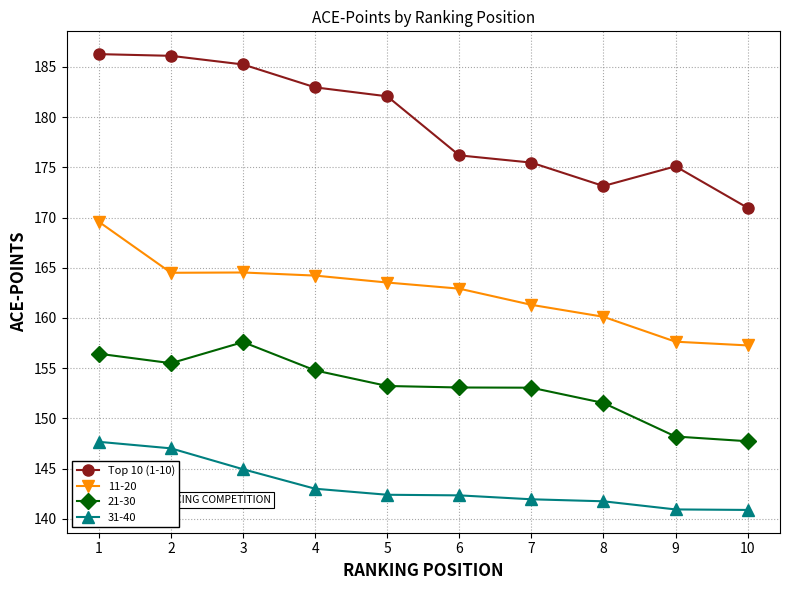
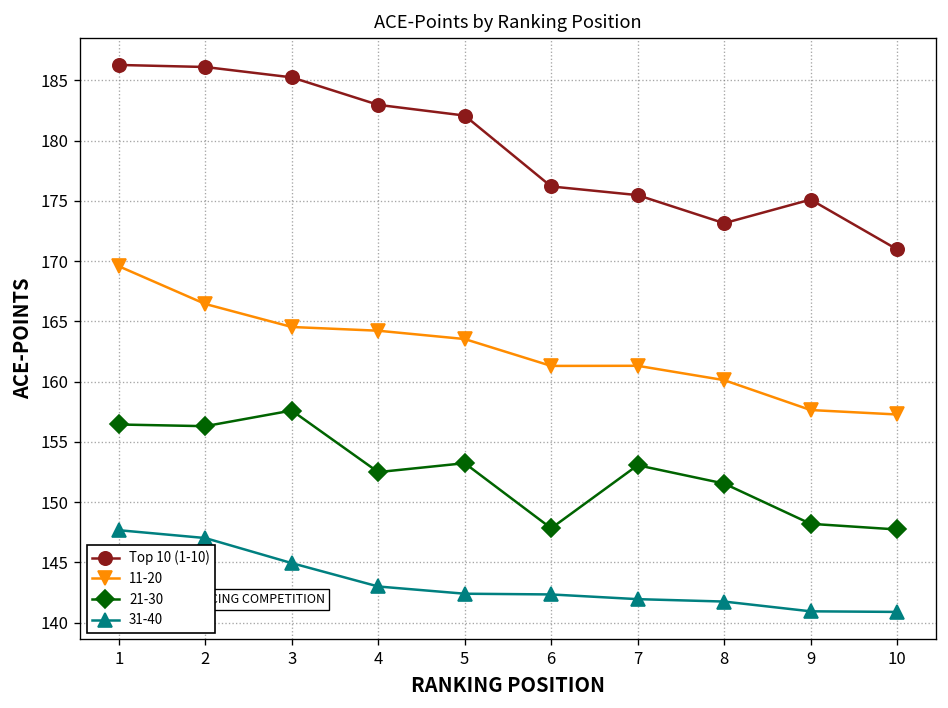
  {
    "Top 10 (1-10)": {
      "1": 186.3,
      "2": 186.1,
      "3": 185.2,
      "4": 183.0,
      "5": 182.1,
      "6": 176.2,
      "7": 175.5,
      "8": 173.1,
      "9": 175.1,
      "10": 171.0
    },
    "11-20": {
      "1": 169.6,
-     "2": 164.5,
+     "2": 166.4,
      "3": 164.5,
      "4": 164.2,
      "5": 163.5,
-     "6": 162.9,
+     "6": 161.3,
      "7": 161.3,
      "8": 160.1,
      "9": 157.6,
      "10": 157.3
    },
    "21-30": {
      "1": 156.4,
-     "2": 155.5,
+     "2": 156.3,
      "3": 157.6,
-     "4": 154.8,
+     "4": 152.5,
      "5": 153.2,
-     "6": 153.1,
+     "6": 147.8,
      "7": 153.1,
      "8": 151.5,
      "9": 148.2,
      "10": 147.7
    },
    "31-40": {
      "1": 147.7,
      "2": 147.0,
      "3": 144.9,
      "4": 143.0,
      "5": 142.4,
      "6": 142.3,
      "7": 142.0,
      "8": 141.8,
      "9": 140.9,
      "10": 140.9
    }
  }
